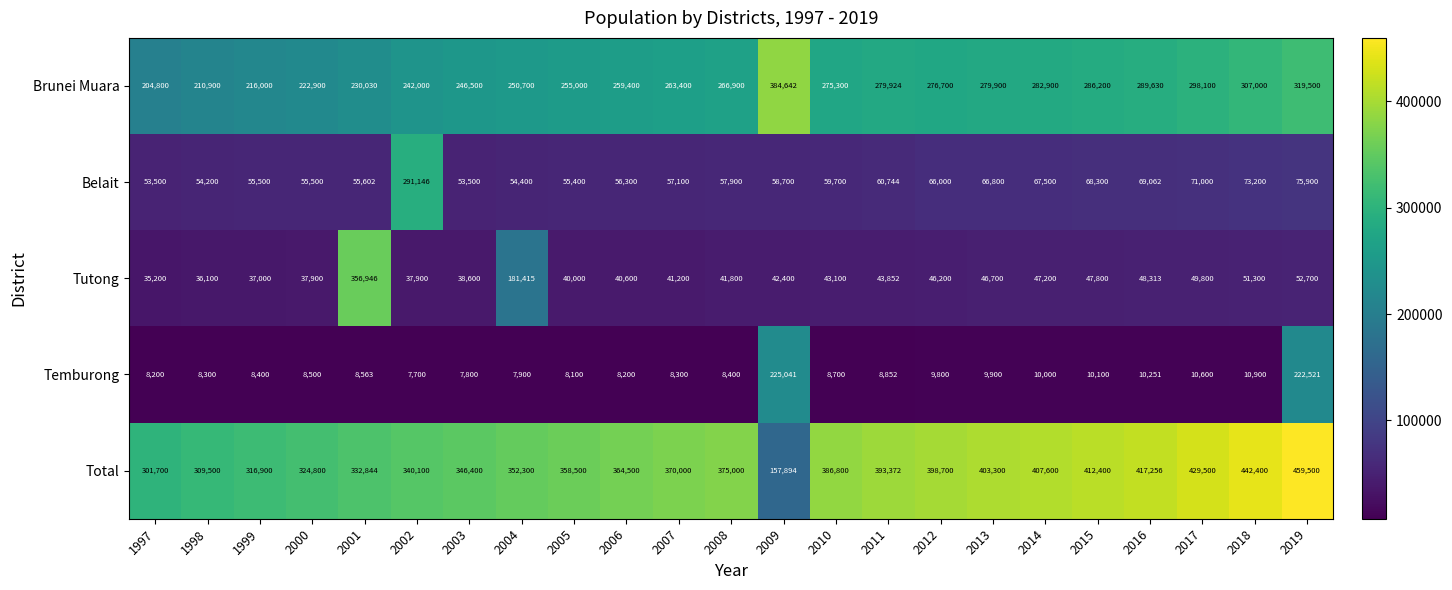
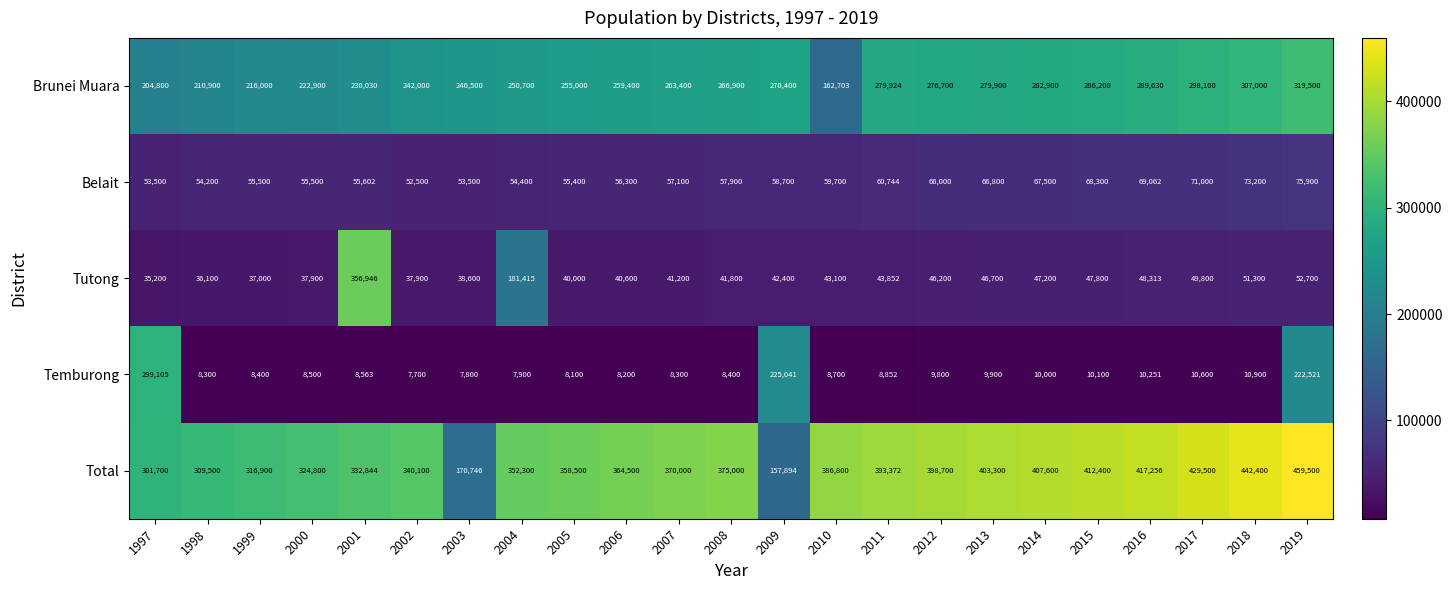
  {
    "Brunei Muara": {
      "1997": "204,800",
      "1998": "210,900",
      "1999": "216,000",
      "2000": "222,900",
      "2001": "230,030",
      "2002": "242,000",
      "2003": "246,500",
      "2004": "250,700",
      "2005": "255,000",
      "2006": "259,400",
      "2007": "263,400",
      "2008": "266,900",
-     "2009": "384,642",
-     "2010": "275,300",
+     "2009": "270,400",
+     "2010": "162,703",
      "2011": "279,924",
      "2012": "276,700",
      "2013": "279,900",
      "2014": "282,900",
      "2015": "286,200",
      "2016": "289,630",
      "2017": "298,100",
      "2018": "307,000",
      "2019": "319,500"
    },
    "Belait": {
      "1997": "53,500",
      "1998": "54,200",
      "1999": "55,500",
      "2000": "55,500",
      "2001": "55,602",
-     "2002": "291,146",
+     "2002": "52,500",
      "2003": "53,500",
      "2004": "54,400",
      "2005": "55,400",
      "2006": "56,300",
      "2007": "57,100",
      "2008": "57,900",
      "2009": "58,700",
      "2010": "59,700",
      "2011": "60,744",
      "2012": "66,000",
      "2013": "66,800",
      "2014": "67,500",
      "2015": "68,300",
      "2016": "69,062",
      "2017": "71,000",
      "2018": "73,200",
      "2019": "75,900"
    },
    "Tutong": {
      "1997": "35,200",
      "1998": "36,100",
      "1999": "37,000",
      "2000": "37,900",
      "2001": "356,946",
      "2002": "37,900",
      "2003": "38,600",
      "2004": "181,415",
      "2005": "40,000",
      "2006": "40,600",
      "2007": "41,200",
      "2008": "41,800",
      "2009": "42,400",
      "2010": "43,100",
      "2011": "43,852",
      "2012": "46,200",
      "2013": "46,700",
      "2014": "47,200",
      "2015": "47,800",
      "2016": "48,313",
      "2017": "49,800",
      "2018": "51,300",
      "2019": "52,700"
    },
    "Temburong": {
-     "1997": "8,200",
+     "1997": "299,105",
      "1998": "8,300",
      "1999": "8,400",
      "2000": "8,500",
      "2001": "8,563",
      "2002": "7,700",
      "2003": "7,800",
      "2004": "7,900",
      "2005": "8,100",
      "2006": "8,200",
      "2007": "8,300",
      "2008": "8,400",
      "2009": "225,041",
      "2010": "8,700",
      "2011": "8,852",
      "2012": "9,800",
      "2013": "9,900",
      "2014": "10,000",
      "2015": "10,100",
      "2016": "10,251",
      "2017": "10,600",
      "2018": "10,900",
      "2019": "222,521"
    },
    "Total": {
      "1997": "301,700",
      "1998": "309,500",
      "1999": "316,900",
      "2000": "324,800",
      "2001": "332,844",
      "2002": "340,100",
-     "2003": "346,400",
+     "2003": "170,746",
      "2004": "352,300",
      "2005": "358,500",
      "2006": "364,500",
      "2007": "370,000",
      "2008": "375,000",
      "2009": "157,894",
      "2010": "386,800",
      "2011": "393,372",
      "2012": "398,700",
      "2013": "403,300",
      "2014": "407,600",
      "2015": "412,400",
      "2016": "417,256",
      "2017": "429,500",
      "2018": "442,400",
      "2019": "459,500"
    }
  }
